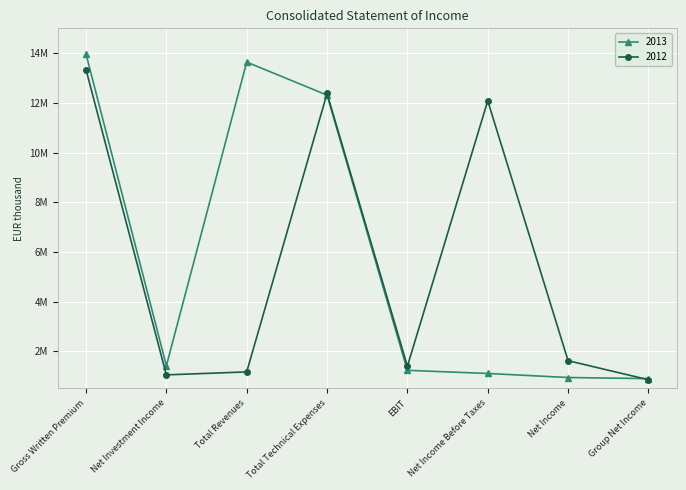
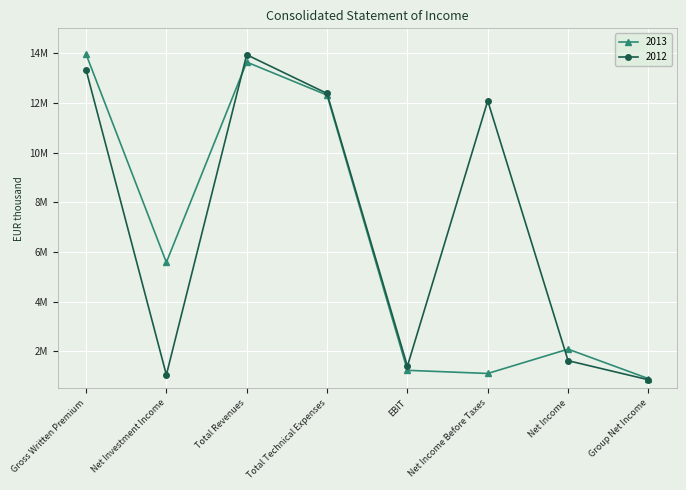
  {
    "2013": {
      "Gross Written Premium": 14000000,
-     "Net Investment Income": 1400000,
+     "Net Investment Income": 5600000,
      "Total Revenues": 13600000,
      "EBIT": 1200000,
      "Net Income Before Taxes": 1100000,
-     "Net Income": 900000
+     "Net Income": 2100000
    },
    "2012": {
      "Gross Written Premium": 13300000,
      "Net Investment Income": 1000000,
-     "Total Revenues": 1200000,
+     "Total Revenues": 13900000,
      "EBIT": 1400000,
      "Net Income Before Taxes": 12100000,
      "Net Income": 1600000
    }
  }
